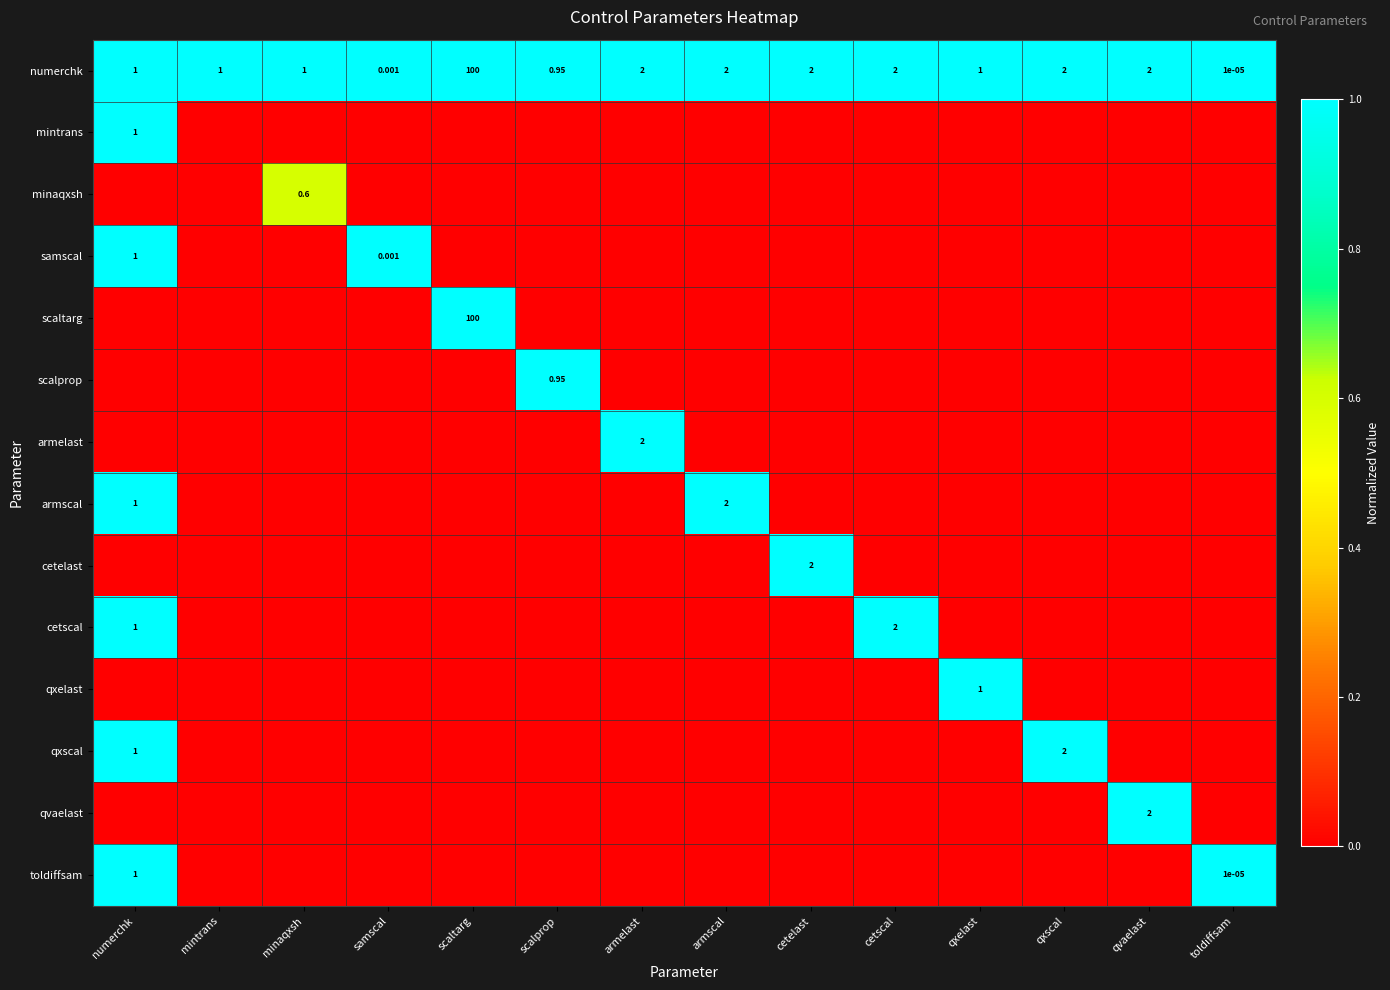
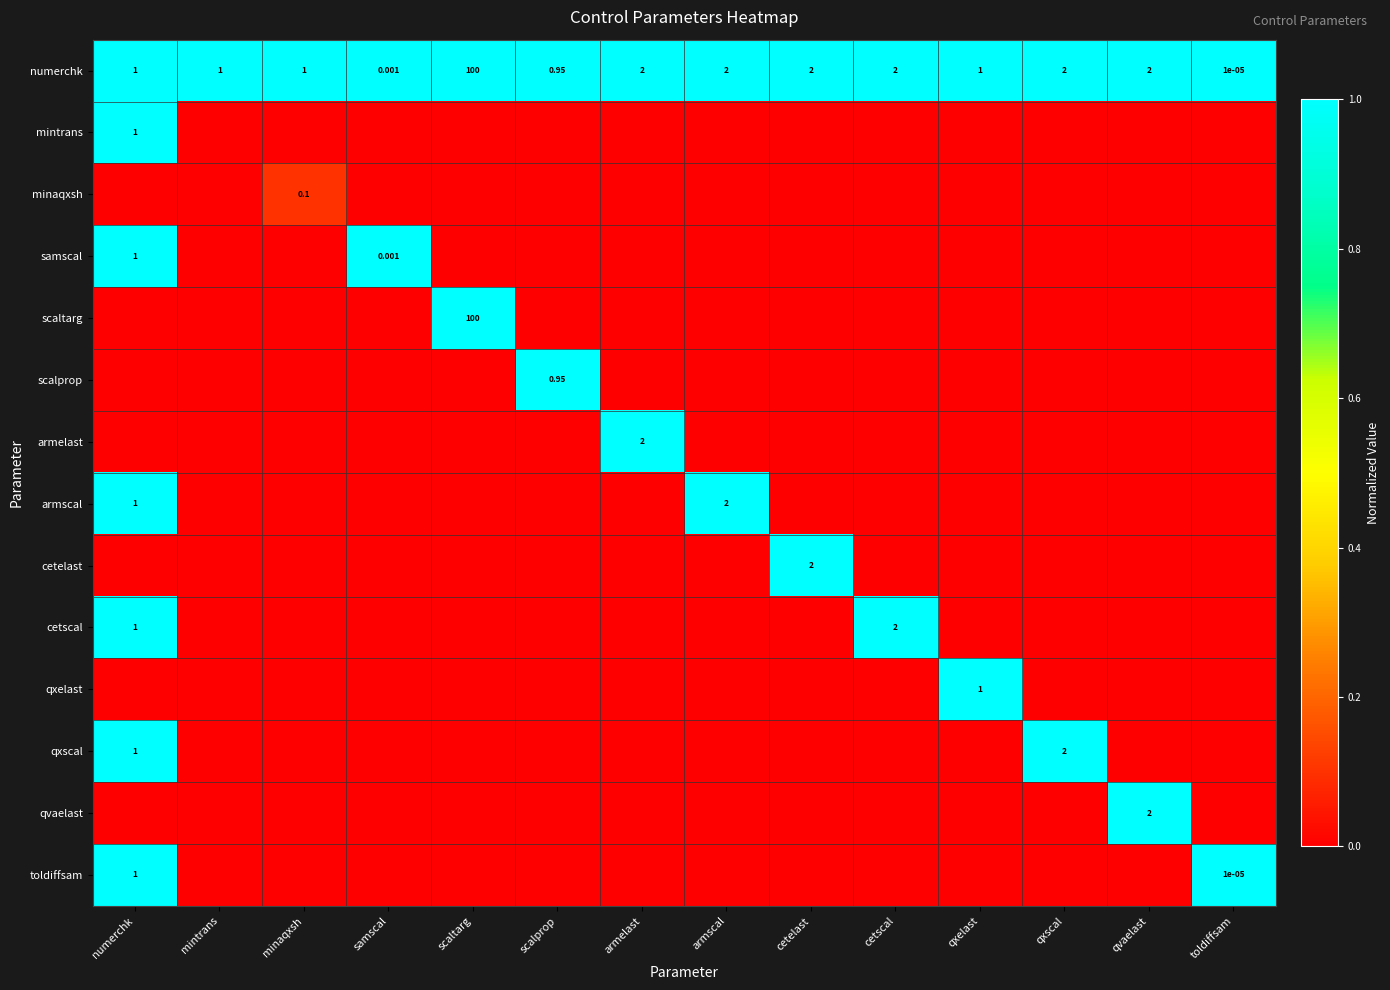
  {
    "numerchk": {
      "numerchk": "1",
      "mintrans": "1",
      "minaqxsh": "1",
      "samscal": "0.001",
      "scaltarg": "100",
      "scalprop": "0.95",
      "armelast": "2",
      "armscal": "2",
      "cetelast": "2",
      "cetscal": "2",
      "qxelast": "1",
      "qxscal": "2",
      "qvaelast": "2",
      "toldiffsam": "1e-05"
    },
    "mintrans": {
      "numerchk": "1"
    },
    "minaqxsh": {
-     "minaqxsh": "0.6"
+     "minaqxsh": "0.1"
    },
    "samscal": {
      "numerchk": "1",
      "samscal": "0.001"
    },
    "scaltarg": {
      "scaltarg": "100"
    },
    "scalprop": {
      "scalprop": "0.95"
    },
    "armelast": {
      "armelast": "2"
    },
    "armscal": {
      "numerchk": "1",
      "armscal": "2"
    },
    "cetelast": {
      "cetelast": "2"
    },
    "cetscal": {
      "numerchk": "1",
      "cetscal": "2"
    },
    "qxelast": {
      "qxelast": "1"
    },
    "qxscal": {
      "numerchk": "1",
      "qxscal": "2"
    },
    "qvaelast": {
      "qvaelast": "2"
    },
    "toldiffsam": {
      "numerchk": "1",
      "toldiffsam": "1e-05"
    }
  }
